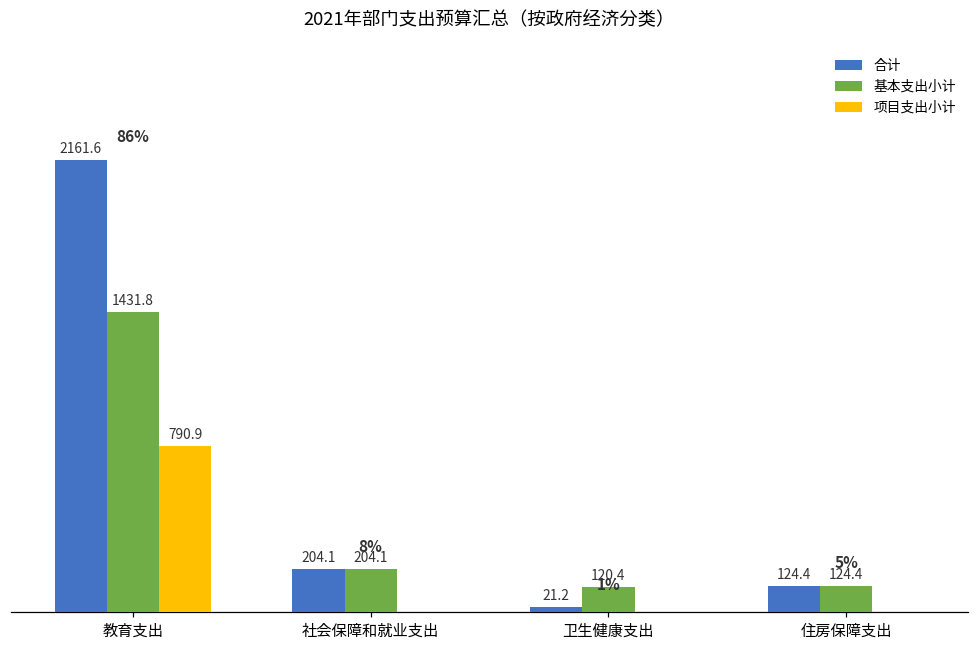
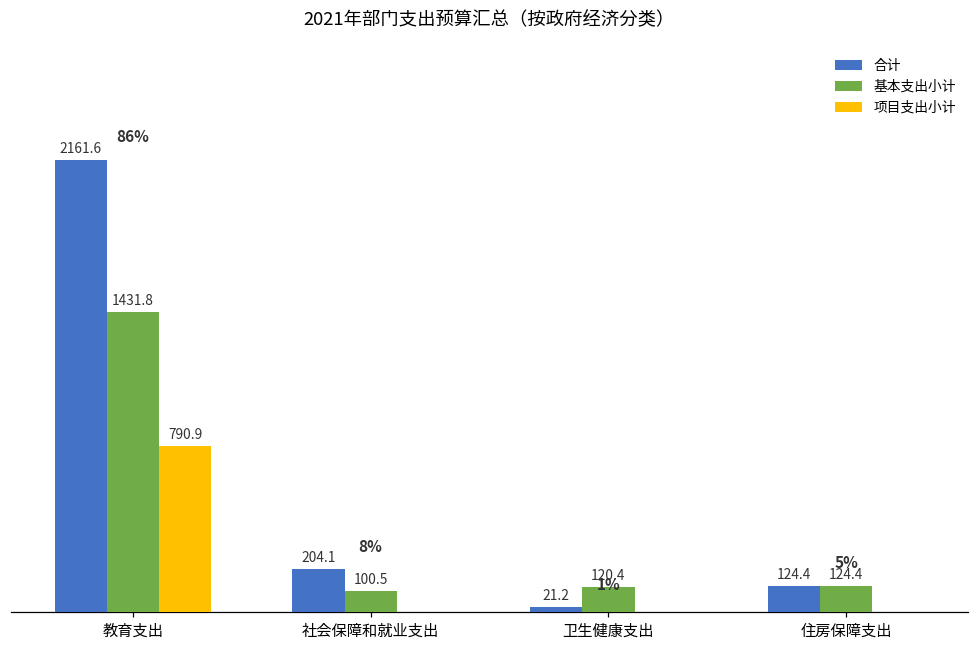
  {
    "合计": {
      "教育支出": 2161.6,
      "社会保障和就业支出": 204.1,
      "卫生健康支出": 21.2,
      "住房保障支出": 124.4
    },
    "基本支出小计": {
      "教育支出": 1431.8,
-     "社会保障和就业支出": 204.1
+     "社会保障和就业支出": 100.5
    },
    "项目支出小计": {
      "教育支出": 790.9
    }
  }
